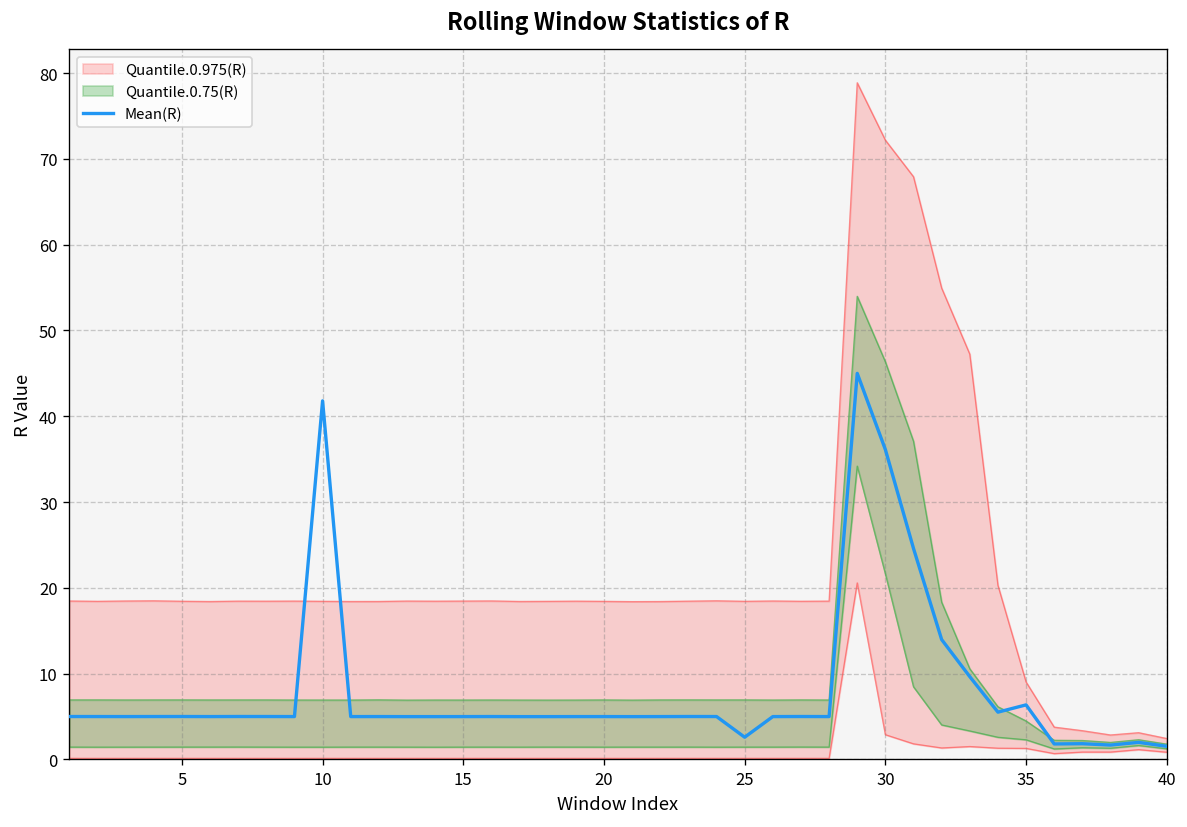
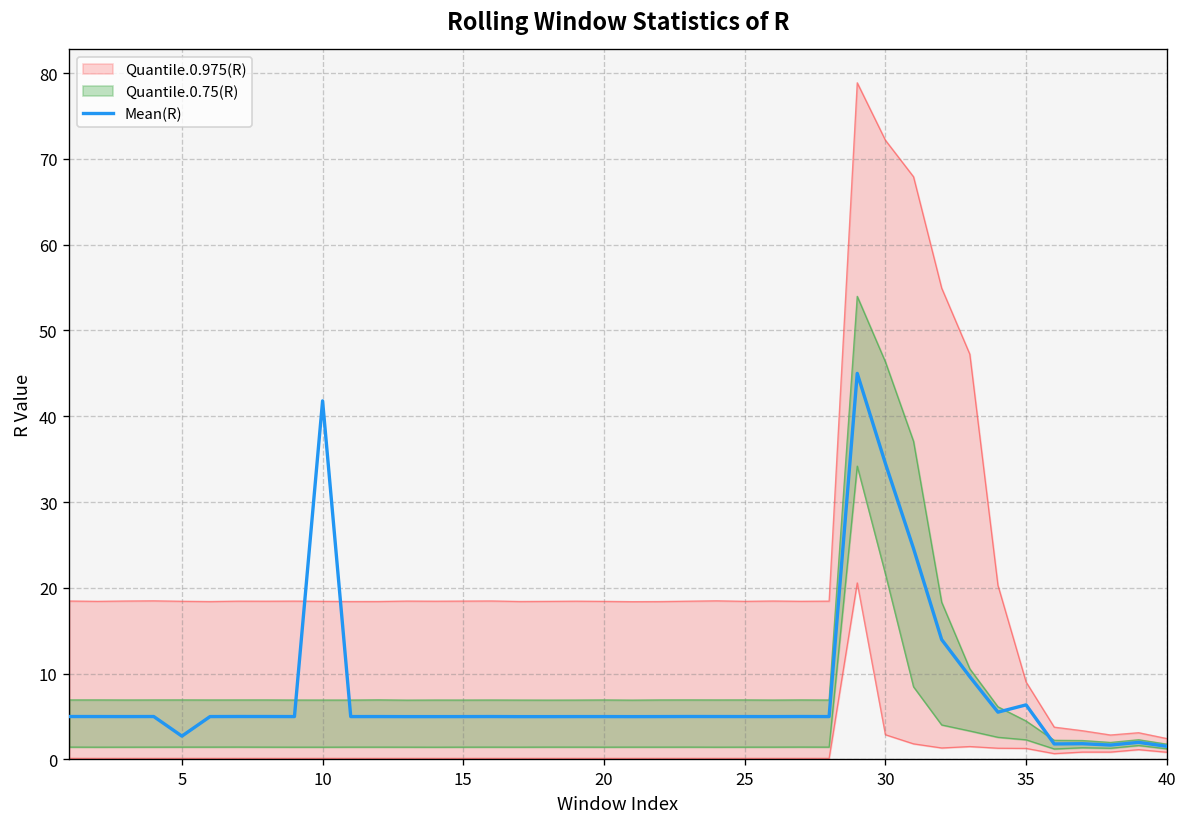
  {
    "Mean(R)": {
-     "5": 5,
+     "5": 3,
      "10": 42,
      "15": 5,
      "20": 5,
-     "25": 3,
-     "30": 36,
+     "25": 5,
+     "30": 35,
      "35": 6
    }
  }
